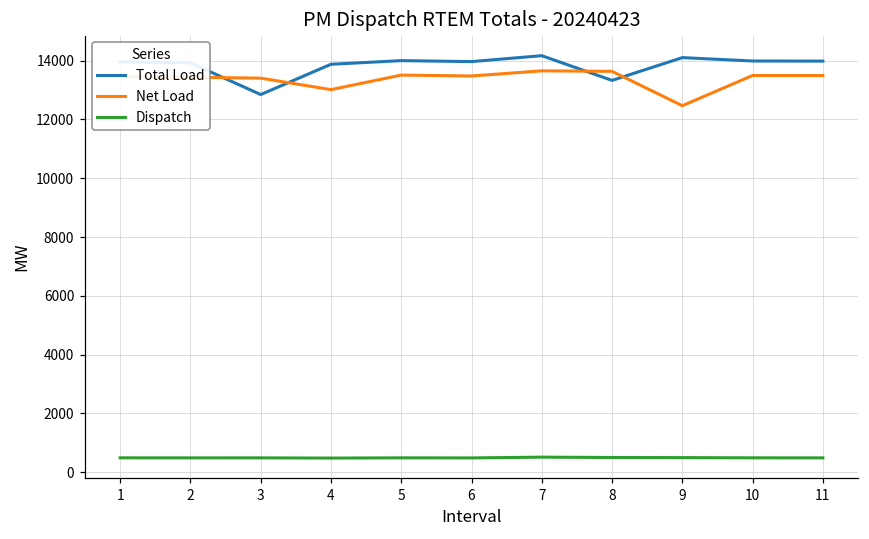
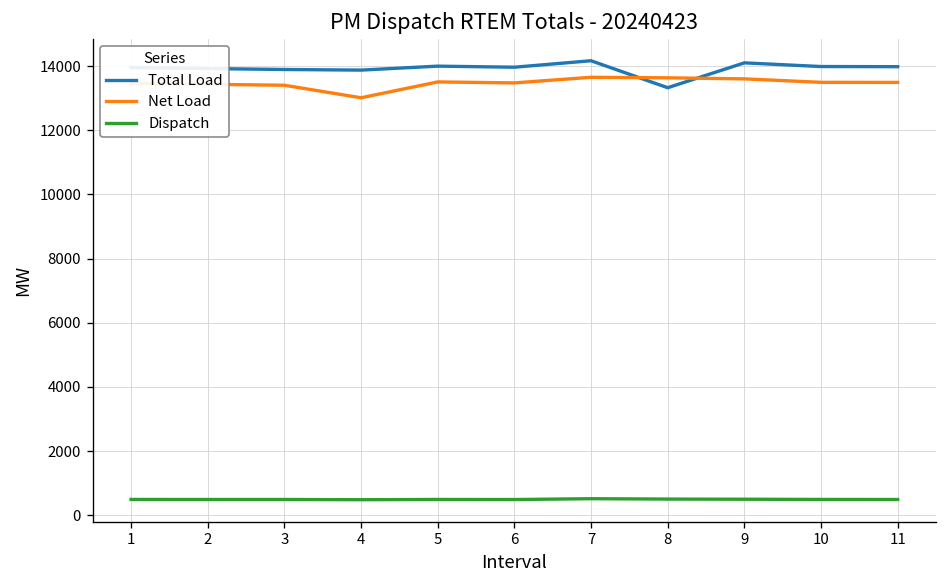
  {
    "Total Load": {
-     "3": 12800,
+     "3": 13900,
      "4": 13900,
      "5": 14000,
      "6": 14000,
      "7": 14200,
      "8": 13300,
      "9": 14100,
      "10": 14000,
      "11": 14000
    },
    "Net Load": {
      "3": 13400,
      "4": 13000,
      "5": 13500,
      "6": 13500,
      "7": 13700,
      "8": 13600,
-     "9": 12500,
+     "9": 13600,
      "10": 13500,
      "11": 13500
    },
    "Dispatch": {
      "1": 500,
      "2": 500,
      "3": 500,
      "4": 500,
      "5": 500,
      "6": 500,
      "7": 500,
      "8": 500,
      "9": 500,
      "10": 500,
      "11": 500
    }
  }
